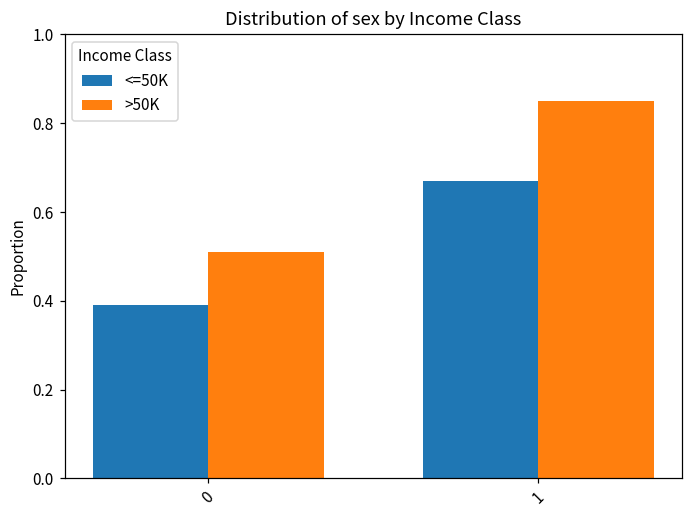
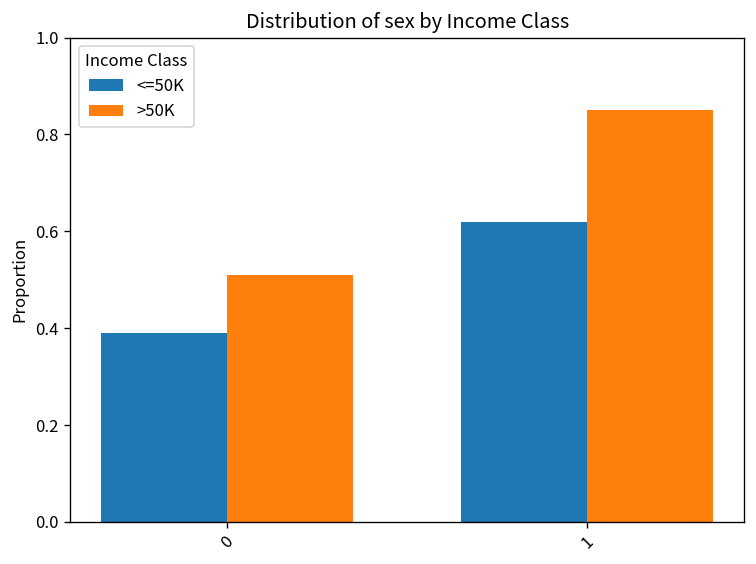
  {
    "<=50K": {
      "0": 0.39,
-     "1": 0.67
+     "1": 0.62
    },
    ">50K": {
      "0": 0.51,
      "1": 0.85
    }
  }
